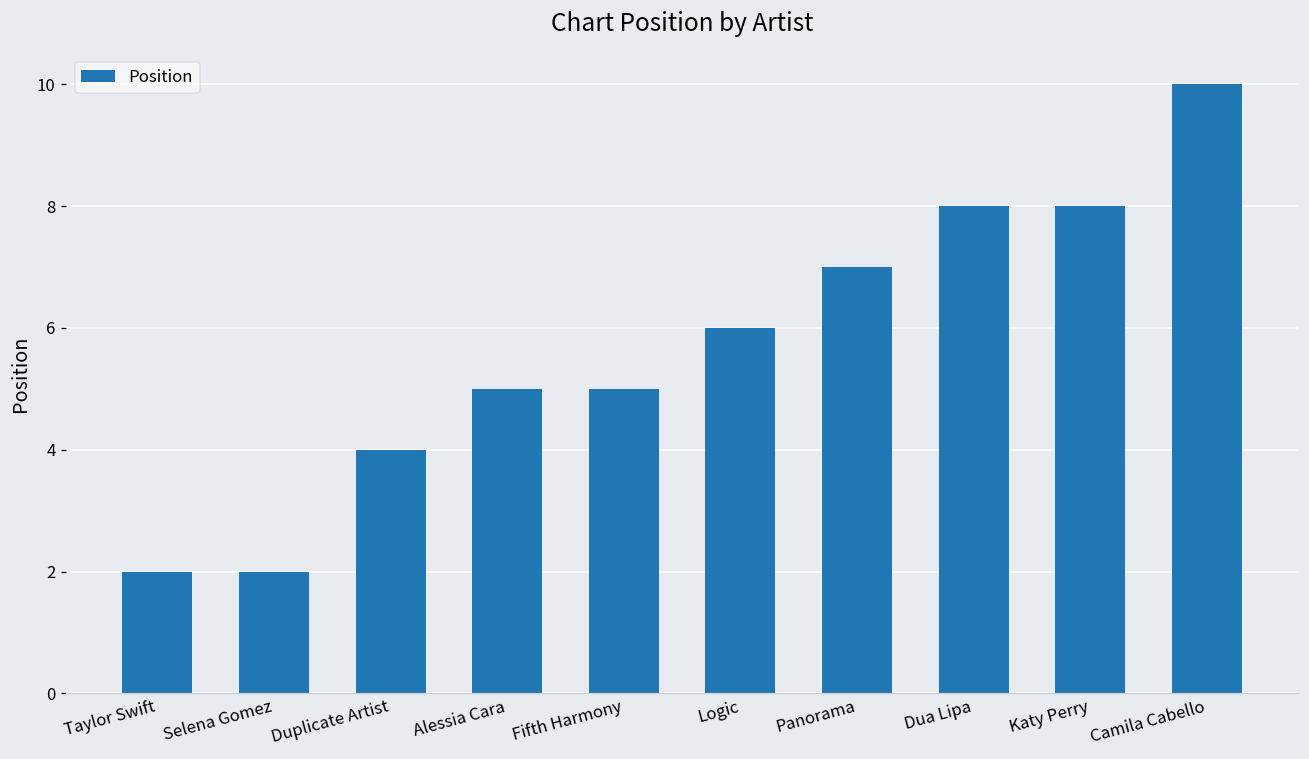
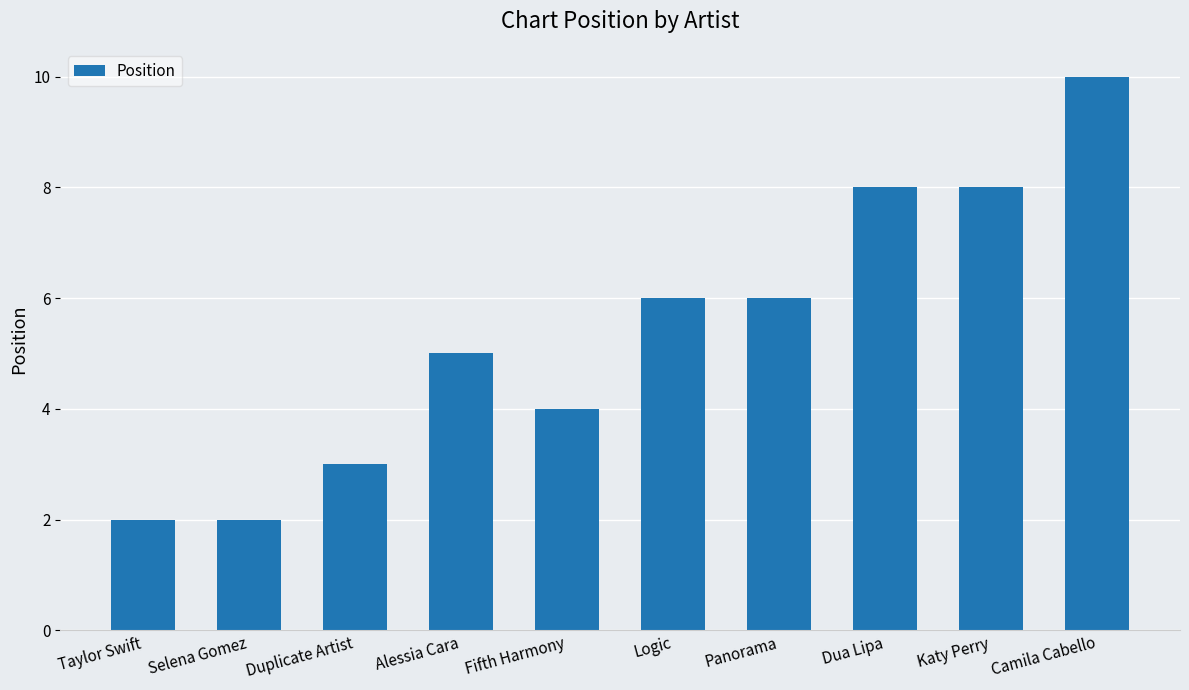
  {
    "Taylor Swift": 2,
    "Selena Gomez": 2,
-   "Duplicate Artist": 4,
+   "Duplicate Artist": 3,
    "Alessia Cara": 5,
-   "Fifth Harmony": 5,
+   "Fifth Harmony": 4,
    "Logic": 6,
-   "Panorama": 7,
+   "Panorama": 6,
    "Dua Lipa": 8,
    "Katy Perry": 8,
    "Camila Cabello": 10
  }
